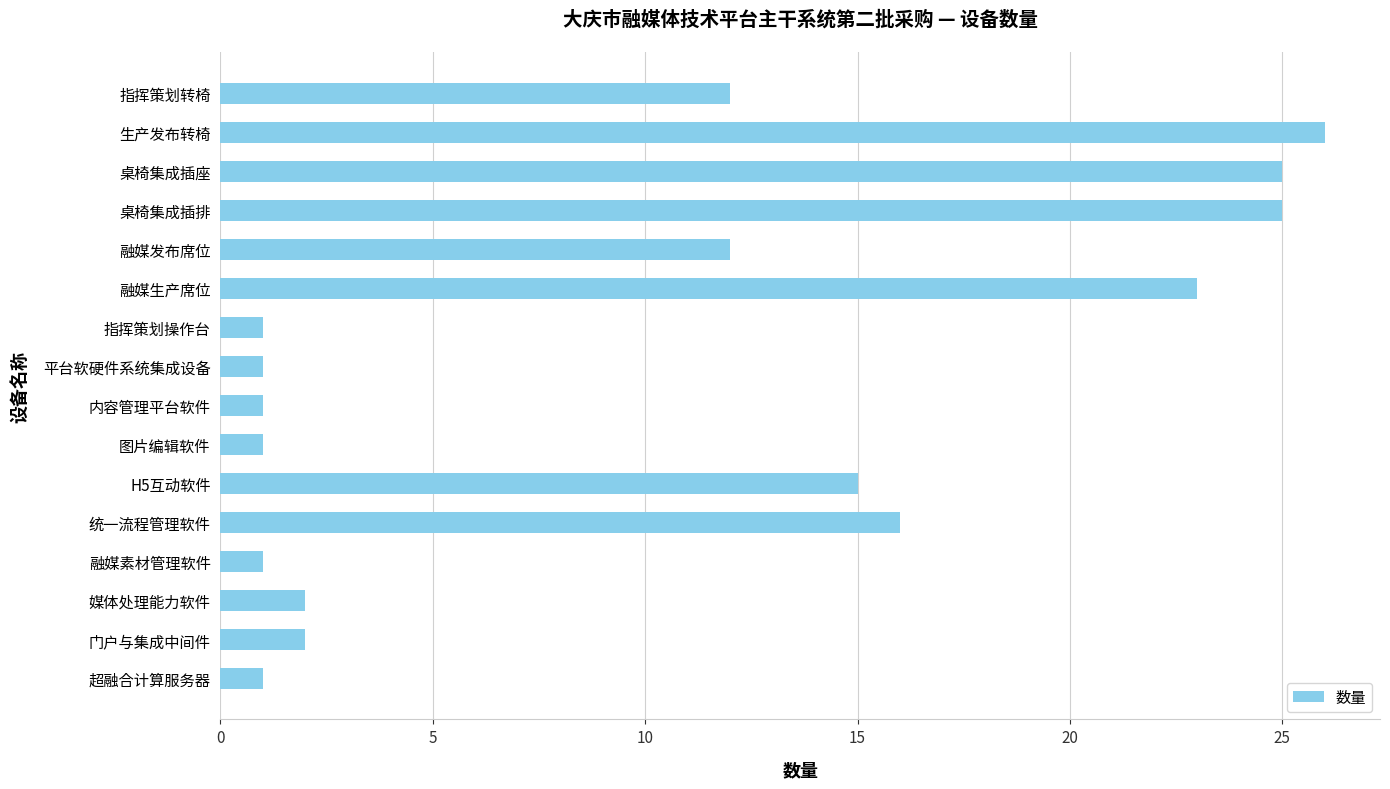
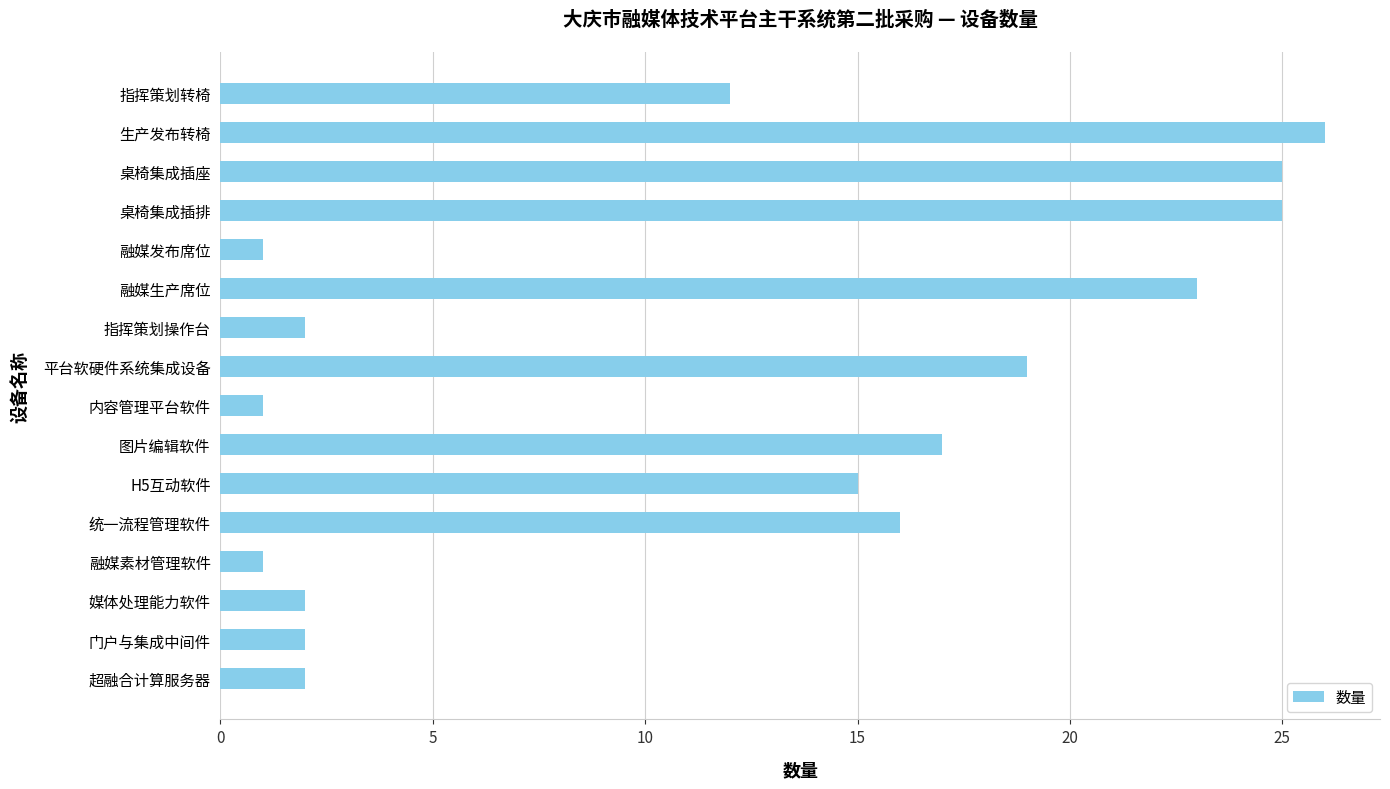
  {
    "指挥策划转椅": 12,
    "生产发布转椅": 26,
    "桌椅集成插座": 25,
    "桌椅集成插排": 25,
-   "融媒发布席位": 12,
+   "融媒发布席位": 1,
    "融媒生产席位": 23,
-   "指挥策划操作台": 1,
-   "平台软硬件系统集成设备": 1,
+   "指挥策划操作台": 2,
+   "平台软硬件系统集成设备": 19,
    "内容管理平台软件": 1,
-   "图片编辑软件": 1,
+   "图片编辑软件": 17,
    "H5互动软件": 15,
    "统一流程管理软件": 16,
    "融媒素材管理软件": 1,
    "媒体处理能力软件": 2,
    "门户与集成中间件": 2,
-   "超融合计算服务器": 1
+   "超融合计算服务器": 2
  }
